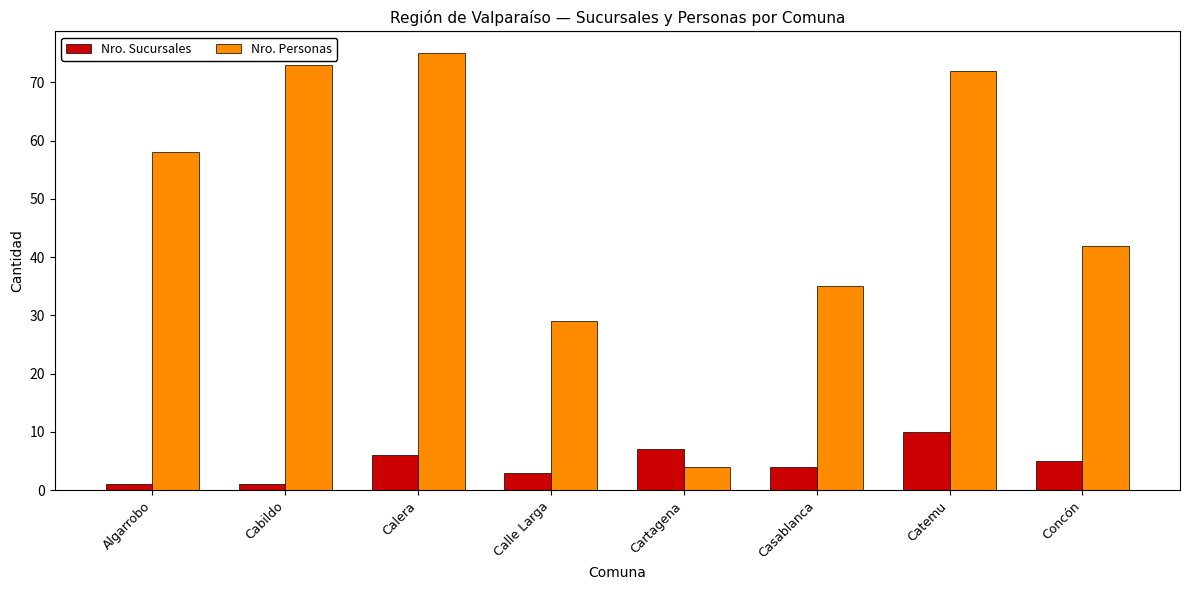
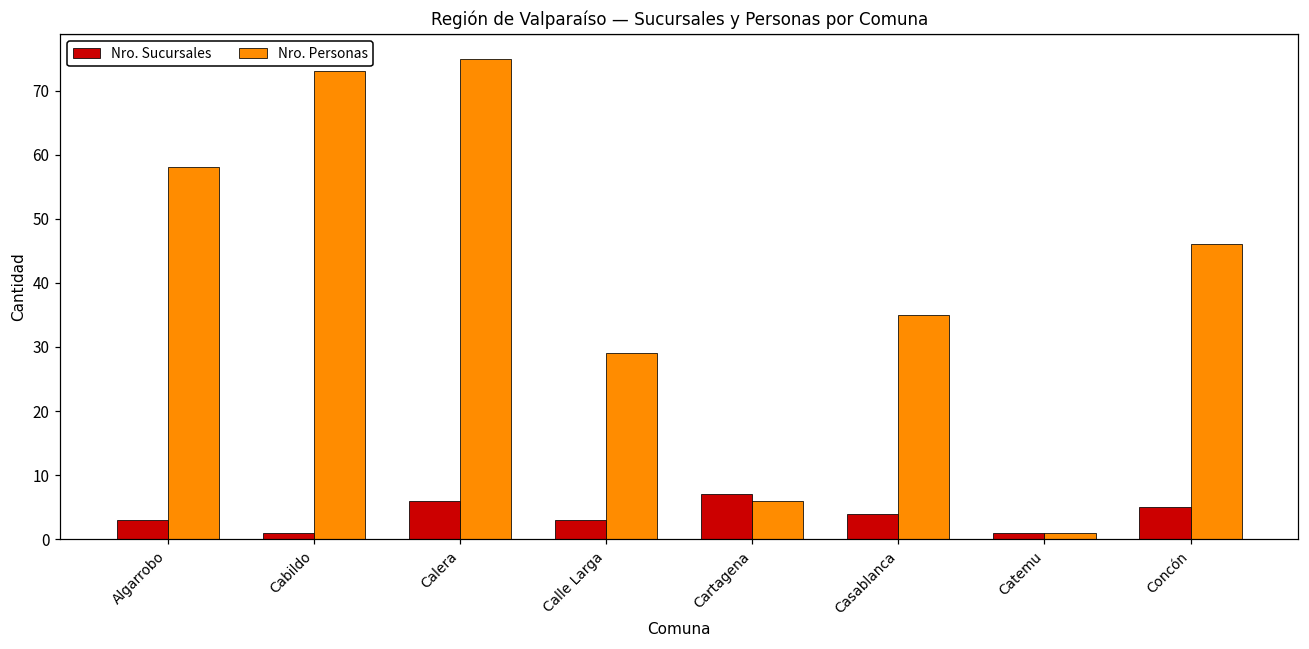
  {
    "Nro. Sucursales": {
-     "Algarrobo": 1,
+     "Algarrobo": 3,
      "Cabildo": 1,
      "Calera": 6,
      "Calle Larga": 3,
      "Cartagena": 7,
      "Casablanca": 4,
-     "Catemu": 10,
+     "Catemu": 1,
      "Concón": 5
    },
    "Nro. Personas": {
      "Algarrobo": 58,
      "Cabildo": 73,
      "Calera": 75,
      "Calle Larga": 29,
-     "Cartagena": 4,
+     "Cartagena": 6,
      "Casablanca": 35,
-     "Catemu": 72,
-     "Concón": 42
+     "Catemu": 1,
+     "Concón": 46
    }
  }
